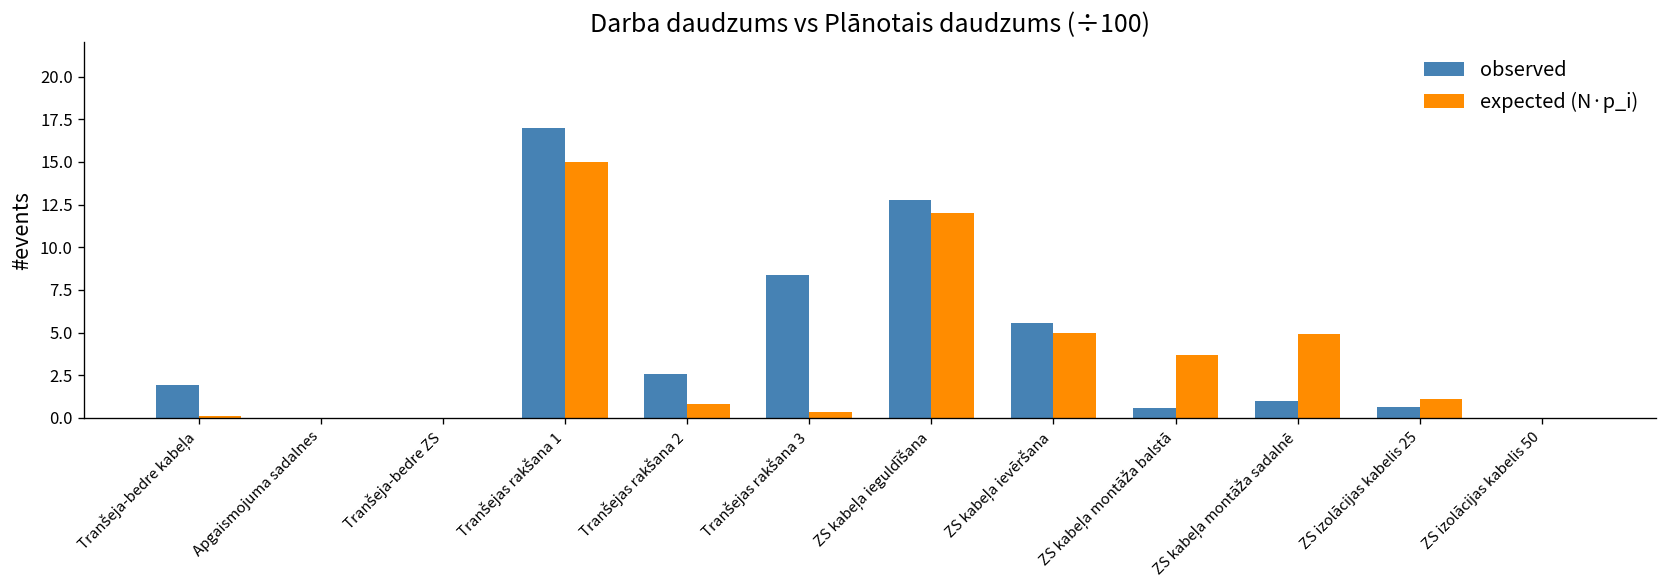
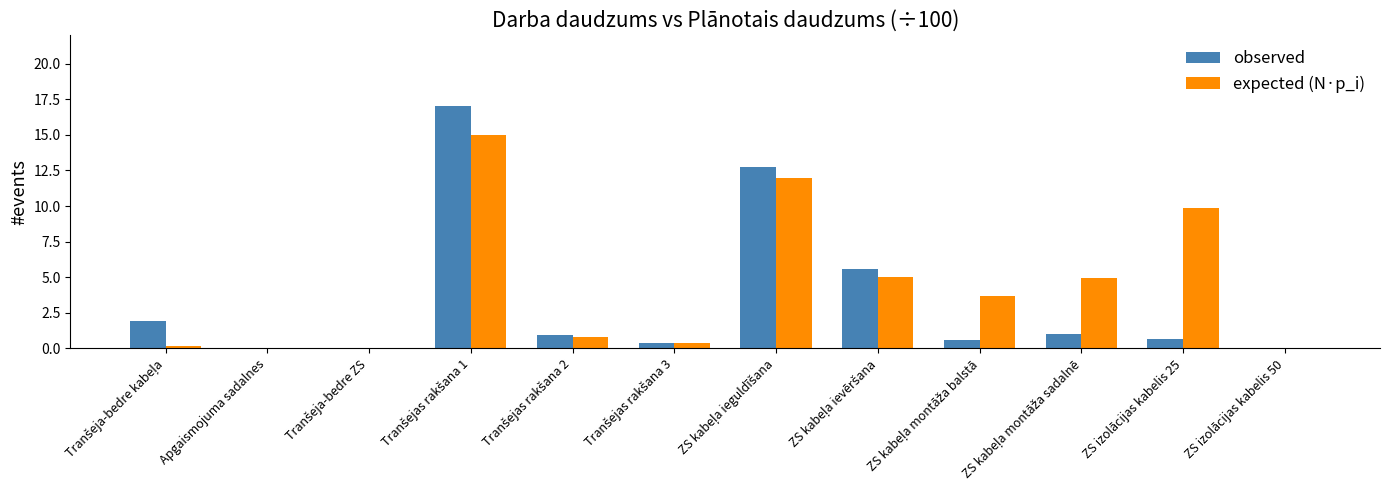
  {
    "observed": {
      "Tranšeja-bedre kabeļa": 2.0,
      "Tranšejas rakšana 1": 17.0,
-     "Tranšejas rakšana 2": 2.6,
-     "Tranšejas rakšana 3": 8.4,
+     "Tranšejas rakšana 2": 0.9,
+     "Tranšejas rakšana 3": 0.4,
      "ZS kabeļa ieguldīšana": 12.7,
      "ZS kabeļa ievēršana": 5.6,
      "ZS kabeļa montāža balstā": 0.6,
      "ZS kabeļa montāža sadalnē": 1.0,
      "ZS izolācijas kabelis 25": 0.7
    },
    "expected (N·p_i)": {
      "Tranšejas rakšana 1": 15.0,
      "Tranšejas rakšana 2": 0.8,
      "Tranšejas rakšana 3": 0.4,
      "ZS kabeļa ieguldīšana": 12.0,
      "ZS kabeļa ievēršana": 5.0,
      "ZS kabeļa montāža balstā": 3.7,
      "ZS kabeļa montāža sadalnē": 4.9,
-     "ZS izolācijas kabelis 25": 1.1
+     "ZS izolācijas kabelis 25": 9.9
    }
  }
